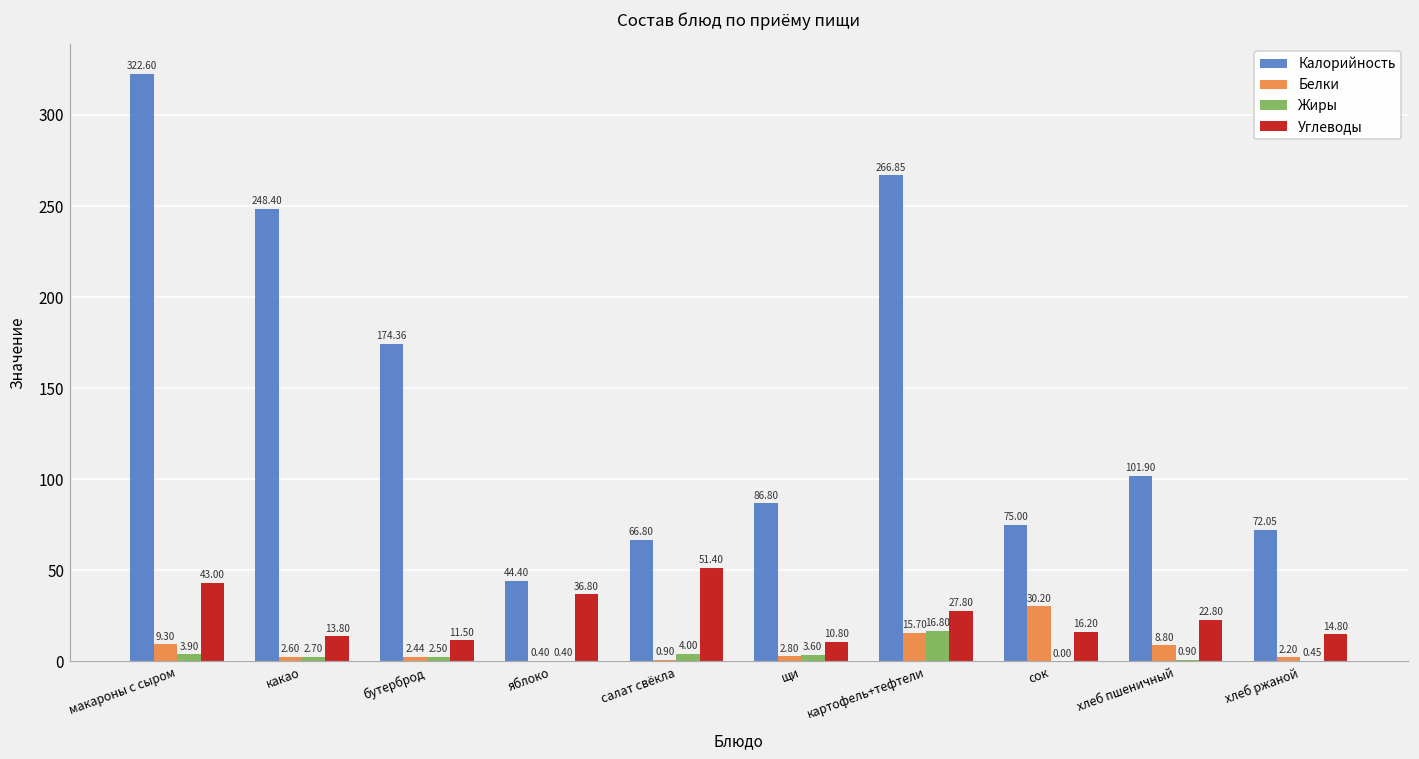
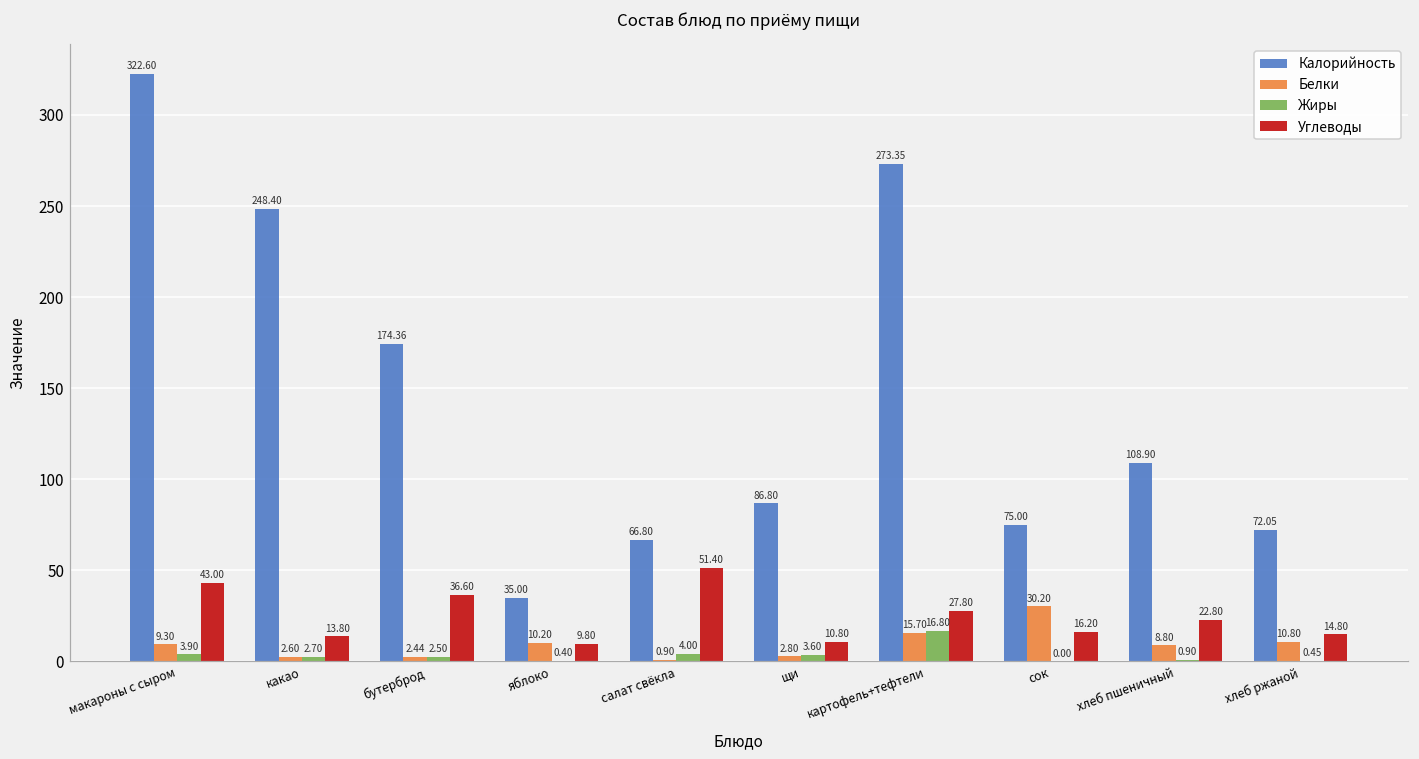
  {
    "Калорийность": {
      "макароны с сыром": 322.60,
      "какао": 248.40,
      "бутерброд": 174.36,
-     "яблоко": 44.40,
+     "яблоко": 35.00,
      "салат свёкла": 66.80,
      "щи": 86.80,
-     "картофель+тефтели": 266.85,
+     "картофель+тефтели": 273.35,
      "сок": 75.00,
-     "хлеб пшеничный": 101.90,
+     "хлеб пшеничный": 108.90,
      "хлеб ржаной": 72.05
    },
    "Белки": {
      "макароны с сыром": 9.30,
      "какао": 2.60,
      "бутерброд": 2.44,
-     "яблоко": 0.40,
+     "яблоко": 10.20,
      "салат свёкла": 0.90,
      "щи": 2.80,
      "картофель+тефтели": 15.70,
      "сок": 30.20,
      "хлеб пшеничный": 8.80,
-     "хлеб ржаной": 2.20
+     "хлеб ржаной": 10.80
    },
    "Жиры": {
      "макароны с сыром": 3.90,
      "какао": 2.70,
      "бутерброд": 2.50,
      "яблоко": 0.40,
      "салат свёкла": 4.00,
      "щи": 3.60,
      "картофель+тефтели": 16.80,
      "сок": 0.00,
      "хлеб пшеничный": 0.90,
      "хлеб ржаной": 0.45
    },
    "Углеводы": {
      "макароны с сыром": 43.00,
      "какао": 13.80,
-     "бутерброд": 11.50,
-     "яблоко": 36.80,
+     "бутерброд": 36.60,
+     "яблоко": 9.80,
      "салат свёкла": 51.40,
      "щи": 10.80,
      "картофель+тефтели": 27.80,
      "сок": 16.20,
      "хлеб пшеничный": 22.80,
      "хлеб ржаной": 14.80
    }
  }
